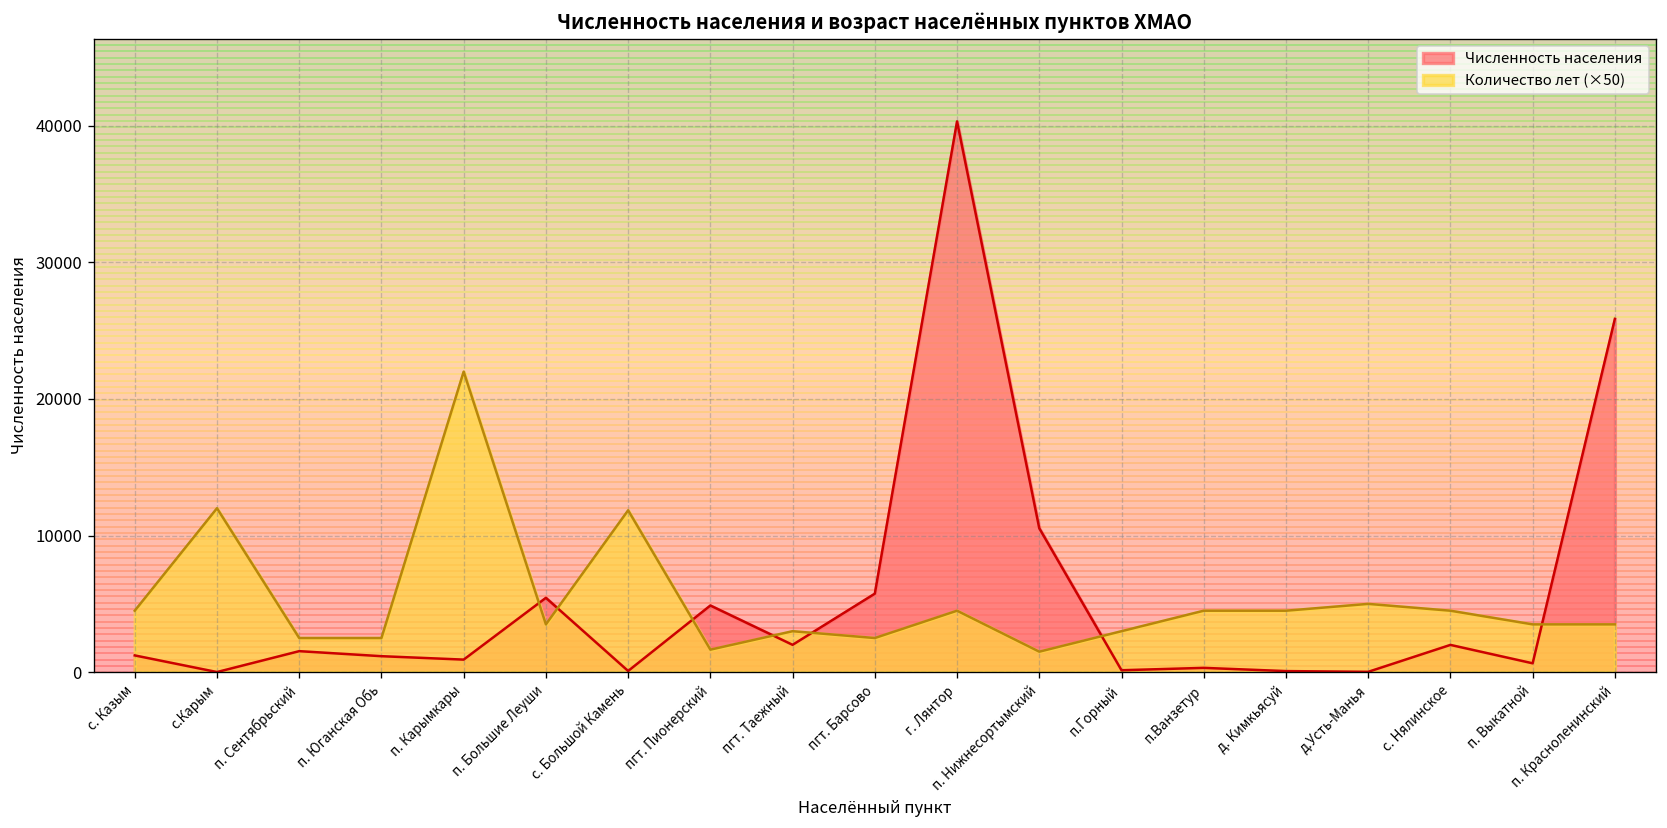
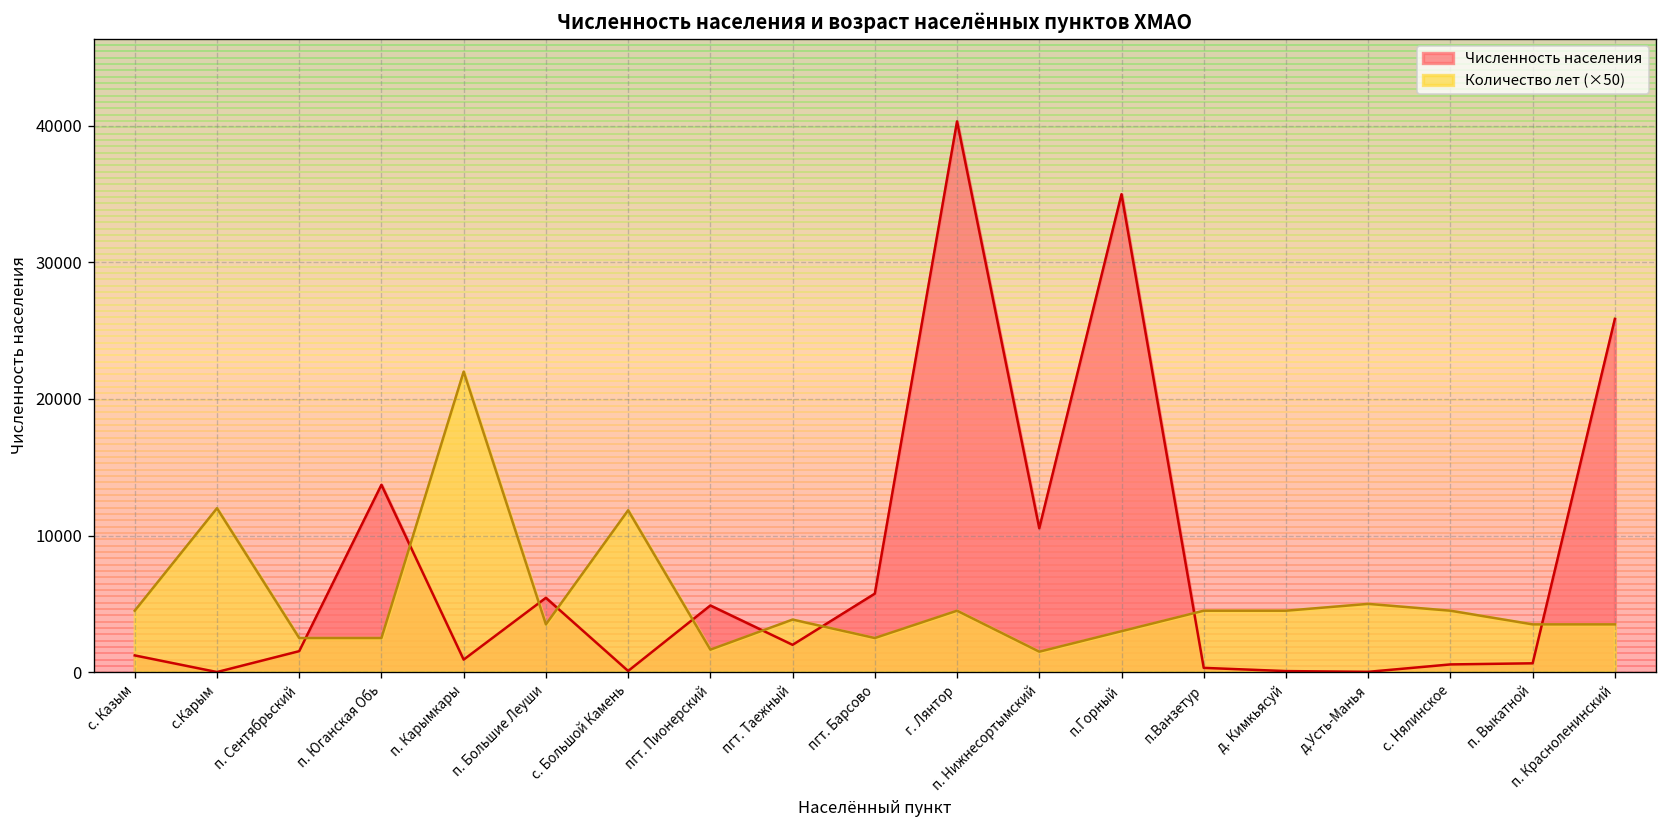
  {
    "Численность населения": {
      "с. Казым": 1200,
      "с.Карым": 0,
      "п. Сентябрьский": 1500,
-     "п. Юганская Обь": 1200,
+     "п. Юганская Обь": 13700,
      "п. Карымкары": 900,
      "п. Большие Леуши": 5400,
      "с. Большой Камень": 100,
      "пгт. Пионерский": 4900,
      "пгт. Таежный": 2000,
      "пгт. Барсово": 5700,
      "г. Лянтор": 40300,
      "п. Нижнесортымский": 10500,
-     "п.Горный": 100,
+     "п.Горный": 35000,
      "п.Ванзетур": 300,
      "д. Кимкьясуй": 100,
      "д.Усть-Манья": 0,
-     "с. Нялинское": 2000,
+     "с. Нялинское": 600,
      "п. Выкатной": 700,
      "п. Красноленинский": 25900
    },
    "Количество лет (×50)": {
      "с. Казым": 4500,
      "с.Карым": 12000,
      "п. Сентябрьский": 2500,
      "п. Юганская Обь": 2500,
      "п. Карымкары": 22000,
      "п. Большие Леуши": 3500,
      "с. Большой Камень": 11900,
      "пгт. Пионерский": 1700,
-     "пгт. Таежный": 3000,
+     "пгт. Таежный": 3900,
      "пгт. Барсово": 2500,
      "г. Лянтор": 4500,
      "п. Нижнесортымский": 1500,
      "п.Горный": 3000,
      "п.Ванзетур": 4500,
      "д. Кимкьясуй": 4500,
      "д.Усть-Манья": 5000,
      "с. Нялинское": 4500,
      "п. Выкатной": 3500,
      "п. Красноленинский": 3500
    }
  }
